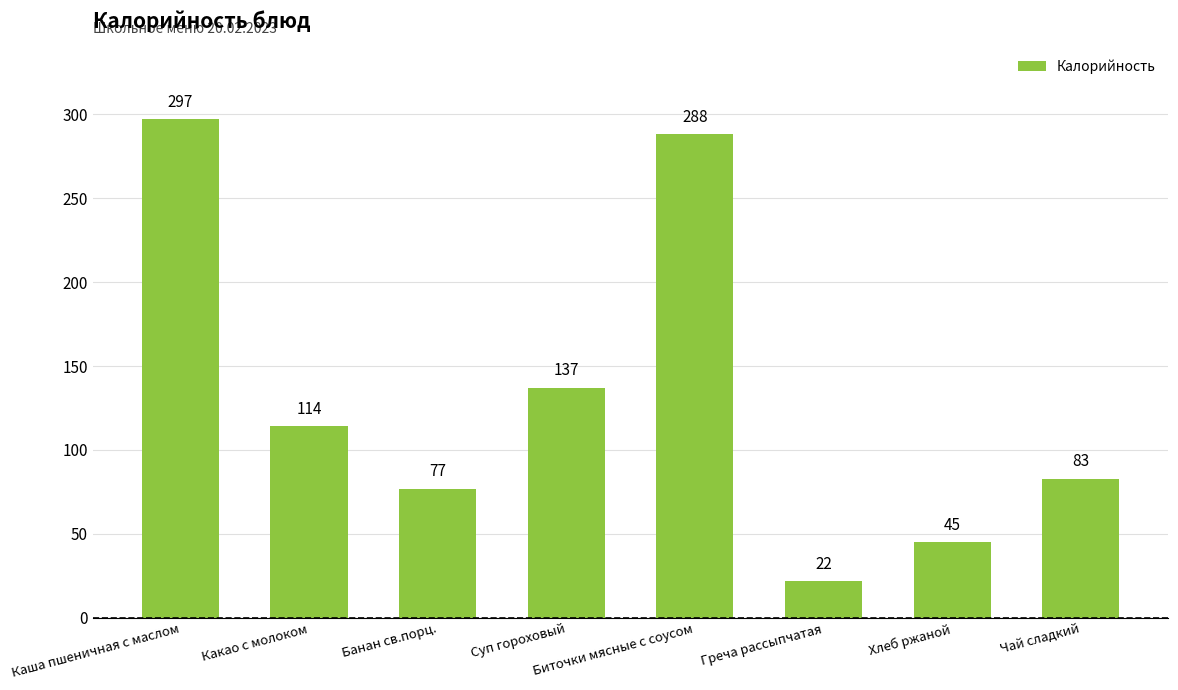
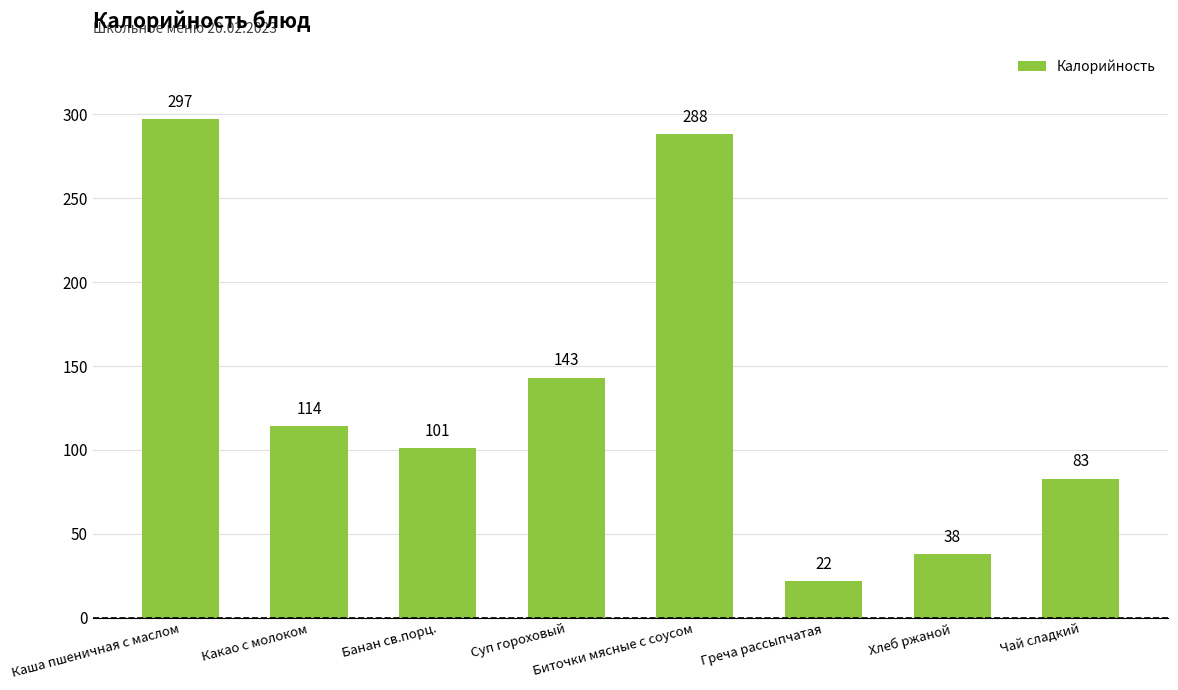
  {
    "Каша пшеничная с маслом": 297,
    "Какао с молоком": 114,
-   "Банан св.порц.": 77,
-   "Суп гороховый": 137,
+   "Банан св.порц.": 101,
+   "Суп гороховый": 143,
    "Биточки мясные с соусом": 288,
    "Греча рассыпчатая": 22,
-   "Хлеб ржаной": 45,
+   "Хлеб ржаной": 38,
    "Чай сладкий": 83
  }
